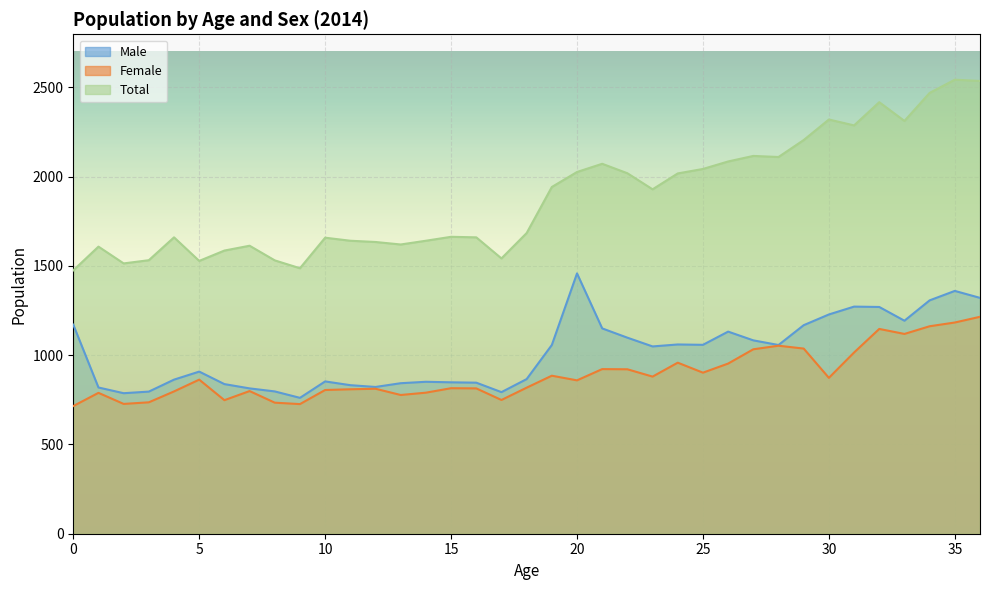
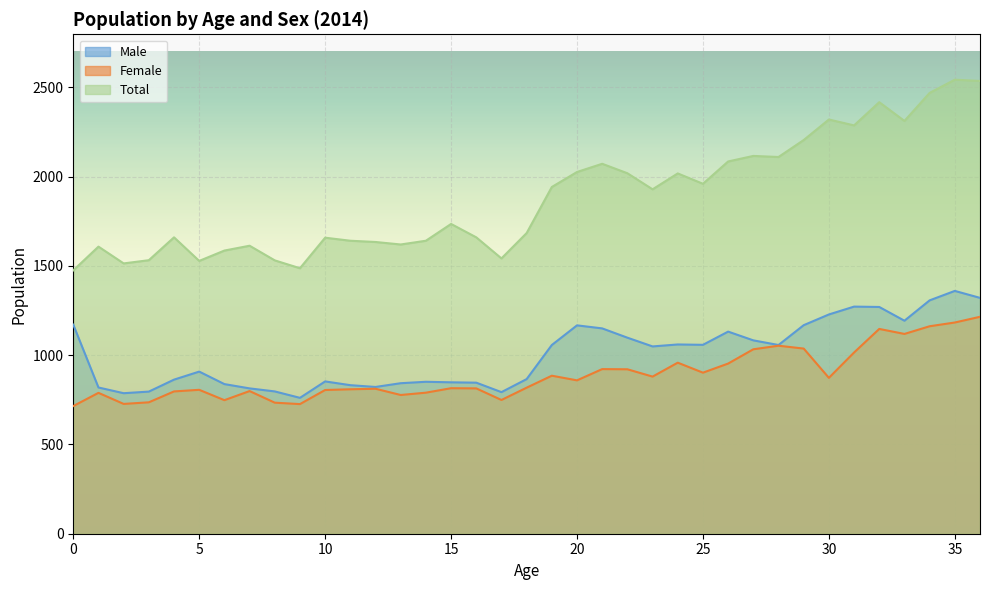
  {
    "Male": {
      "0": 1170,
      "5": 910,
      "10": 850,
      "15": 850,
-     "20": 1460,
+     "20": 1170,
      "25": 1060,
      "30": 1230,
      "35": 1360
    },
    "Female": {
      "0": 720,
-     "5": 860,
+     "5": 810,
      "10": 810,
      "15": 820,
      "20": 860,
      "25": 900,
      "30": 870,
      "35": 1180
    },
    "Total": {
      "0": 1480,
      "5": 1530,
      "10": 1660,
-     "15": 1660,
+     "15": 1740,
      "20": 2030,
-     "25": 2040,
+     "25": 1960,
      "30": 2320,
      "35": 2540
    }
  }
